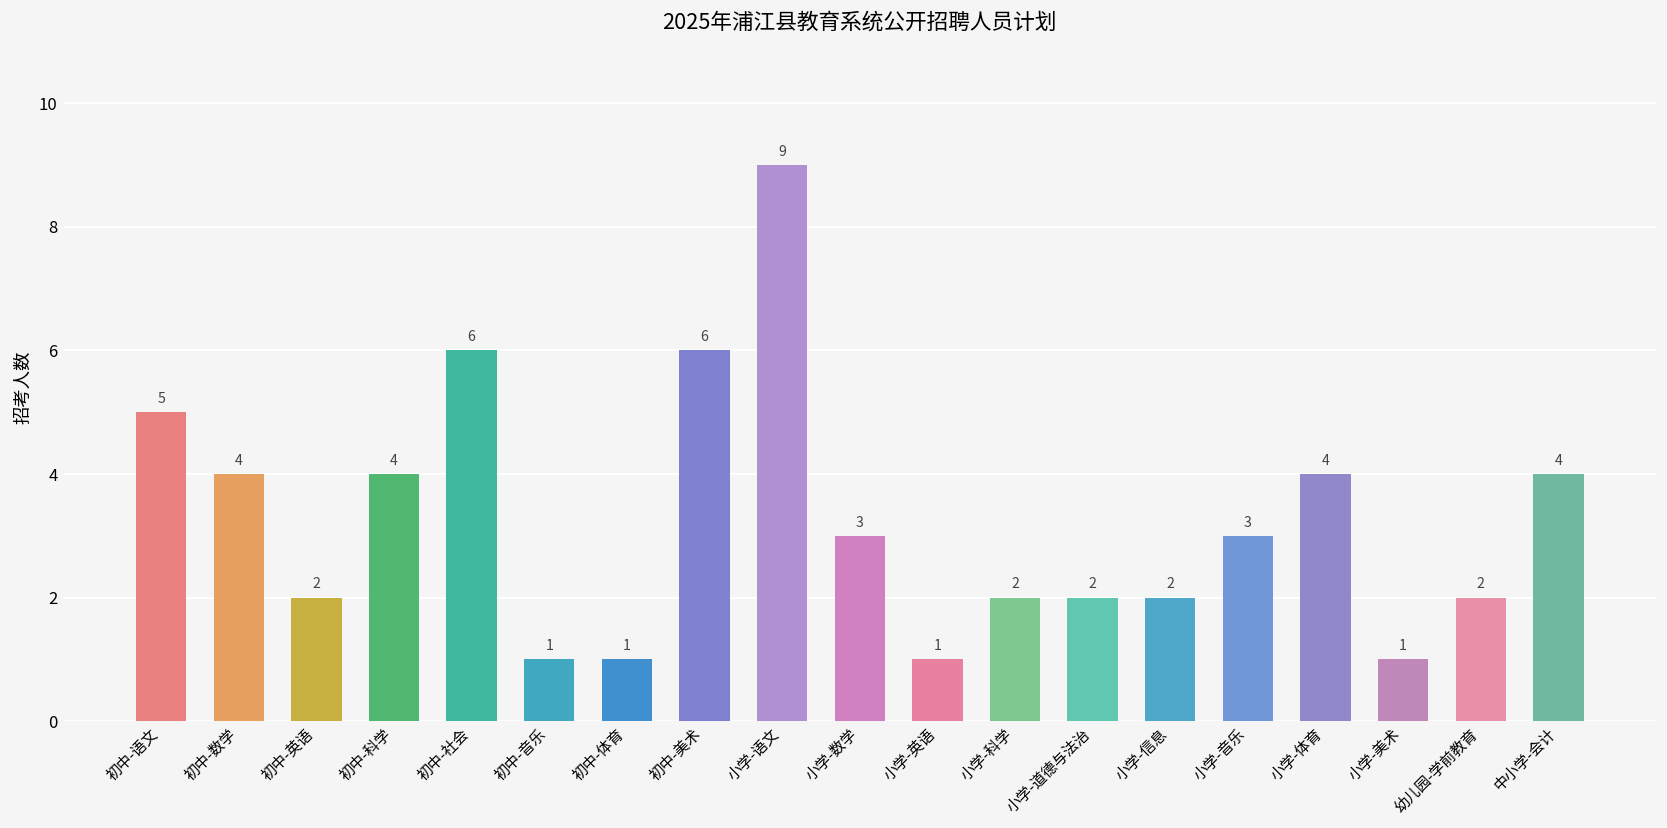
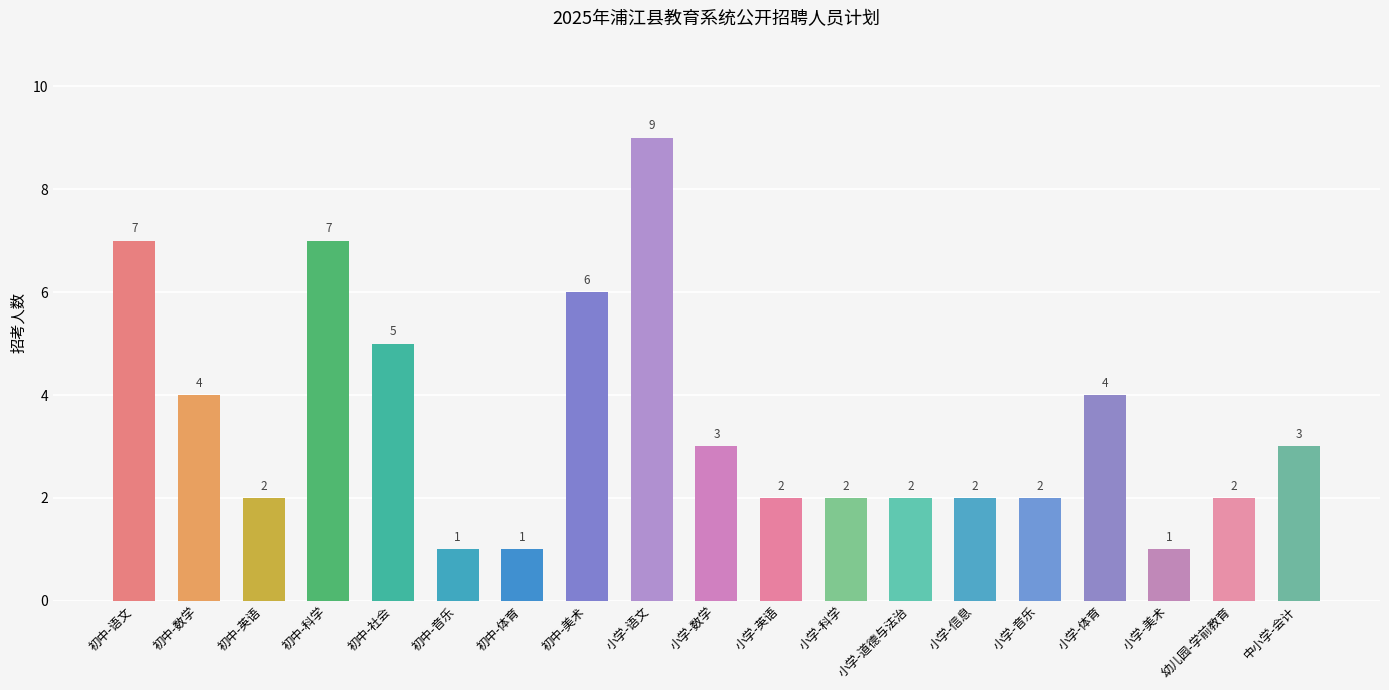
  {
-   "初中-语文": 5,
+   "初中-语文": 7,
    "初中-数学": 4,
    "初中-英语": 2,
-   "初中-科学": 4,
-   "初中-社会": 6,
+   "初中-科学": 7,
+   "初中-社会": 5,
    "初中-音乐": 1,
    "初中-体育": 1,
    "初中-美术": 6,
    "小学-语文": 9,
    "小学-数学": 3,
-   "小学-英语": 1,
+   "小学-英语": 2,
    "小学-科学": 2,
    "小学-道德与法治": 2,
    "小学-信息": 2,
-   "小学-音乐": 3,
+   "小学-音乐": 2,
    "小学-体育": 4,
    "小学-美术": 1,
    "幼儿园-学前教育": 2,
-   "中小学-会计": 4
+   "中小学-会计": 3
  }
